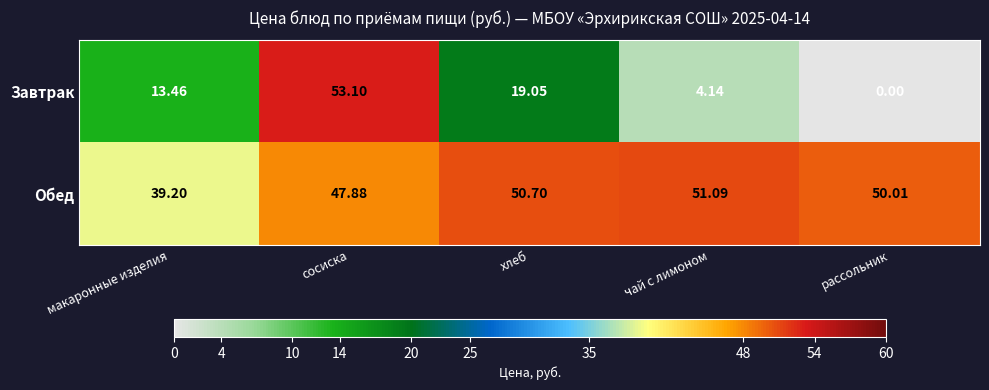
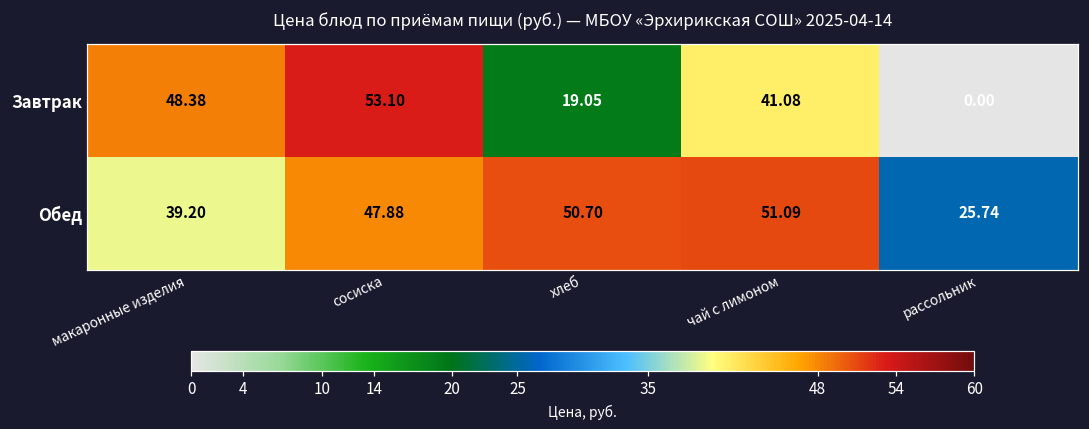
  {
    "Завтрак": {
-     "макаронные изделия": 13.46,
+     "макаронные изделия": 48.38,
      "сосиска": 53.10,
      "хлеб": 19.05,
-     "чай с лимоном": 4.14
+     "чай с лимоном": 41.08
    },
    "Обед": {
      "макаронные изделия": 39.20,
      "сосиска": 47.88,
      "хлеб": 50.70,
      "чай с лимоном": 51.09,
-     "рассольник": 50.01
+     "рассольник": 25.74
    }
  }
